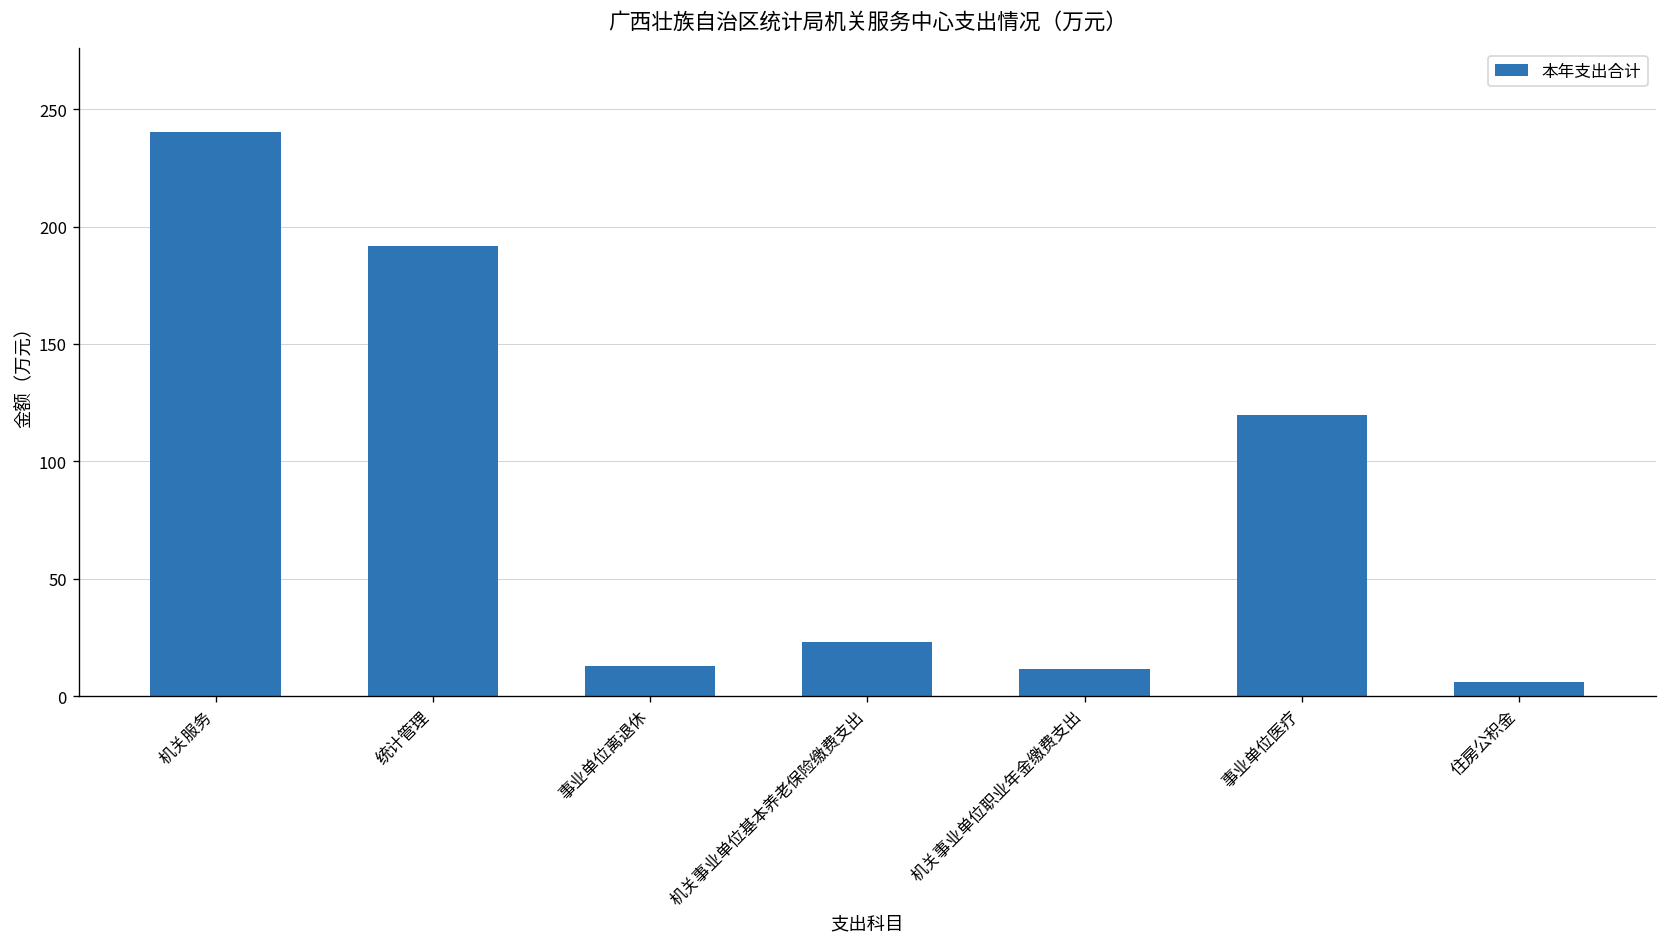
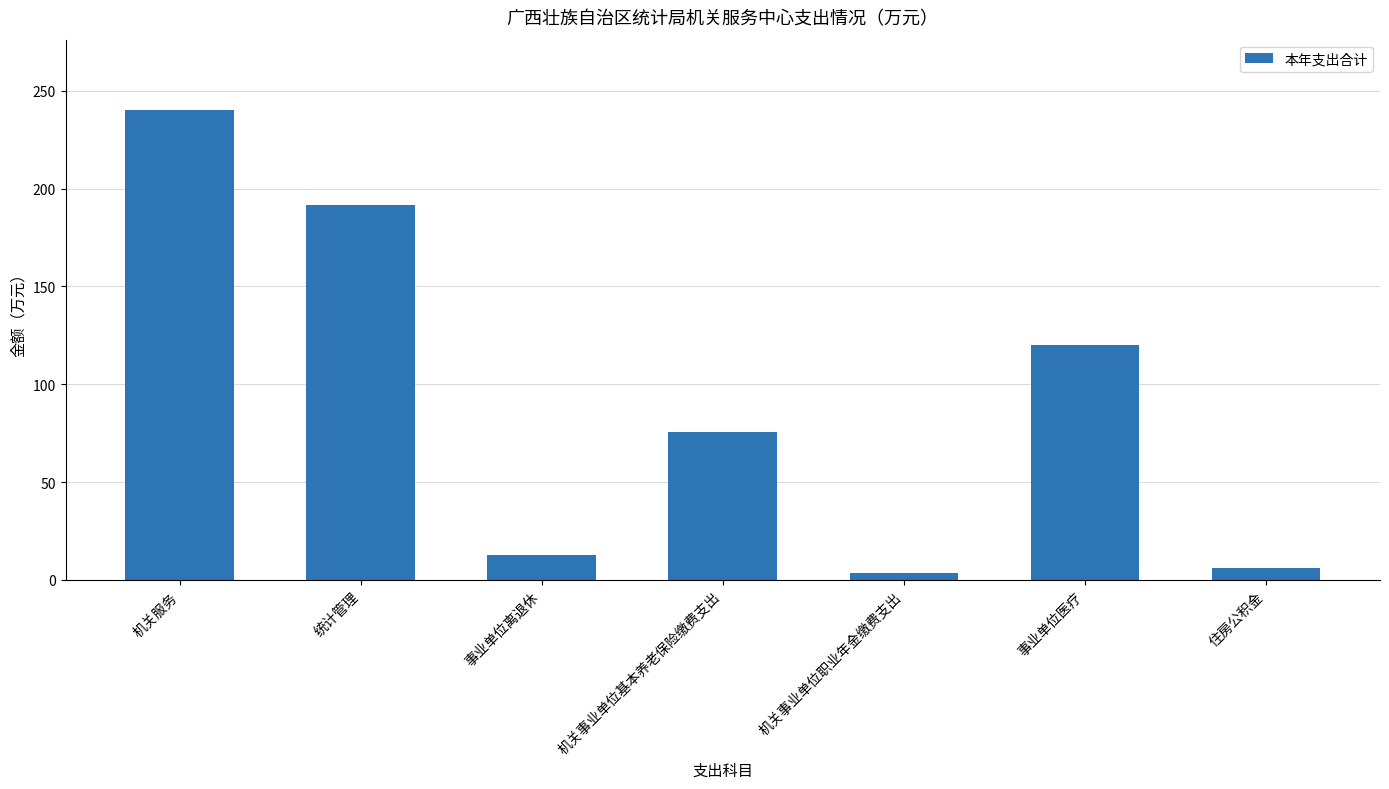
  {
    "机关服务": 240,
    "统计管理": 192,
    "事业单位离退休": 13,
-   "机关事业单位基本养老保险缴费支出": 23,
-   "机关事业单位职业年金缴费支出": 11,
+   "机关事业单位基本养老保险缴费支出": 75,
+   "机关事业单位职业年金缴费支出": 3,
    "事业单位医疗": 120,
    "住房公积金": 6
  }
